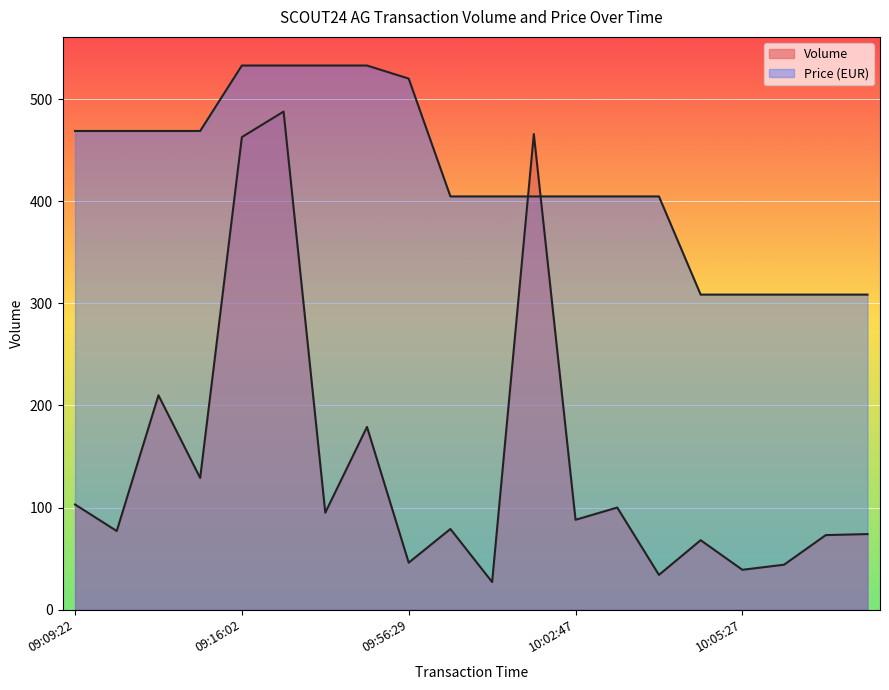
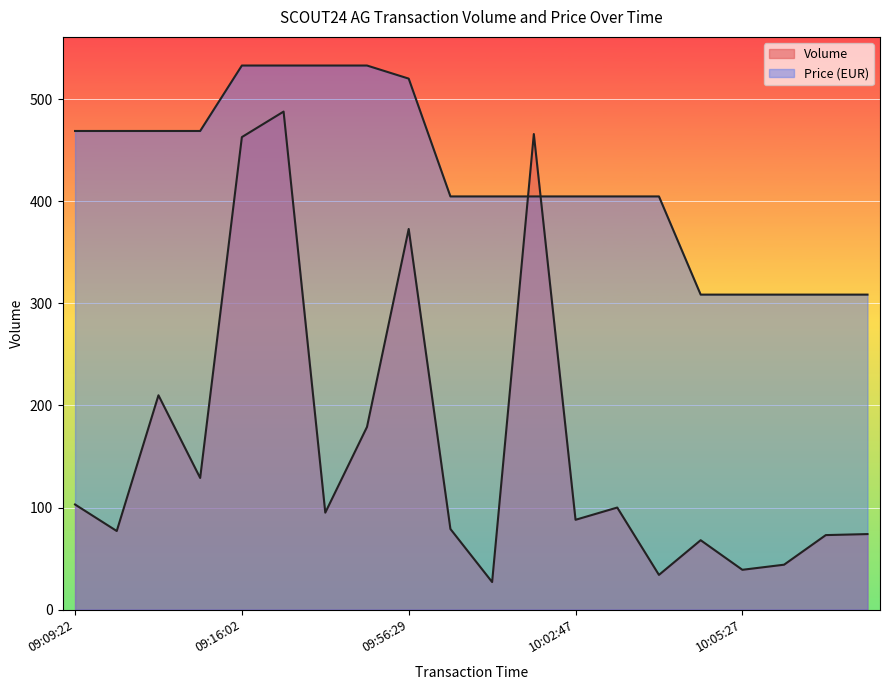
  {
    "Volume": {
      "09:16:02": 463,
-     "09:56:29": 46
+     "09:56:29": 373
    },
    "Price (EUR)": {
      "09:16:02": 533,
      "09:56:29": 520
    }
  }
